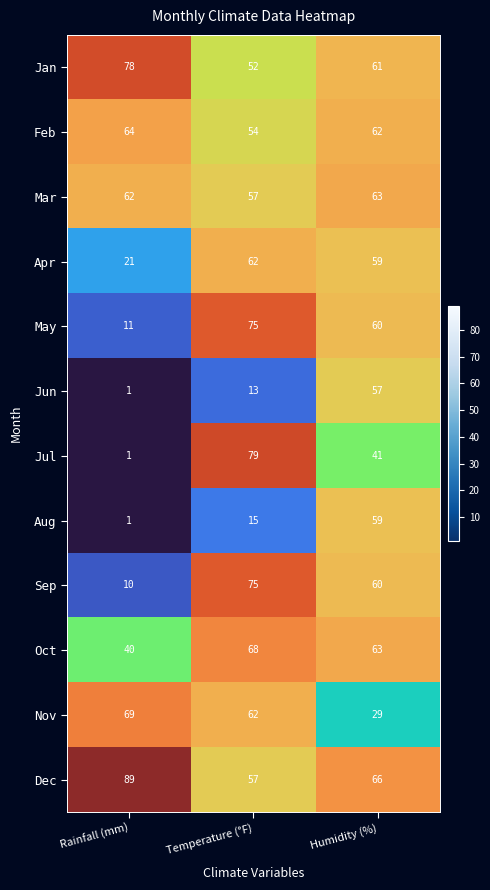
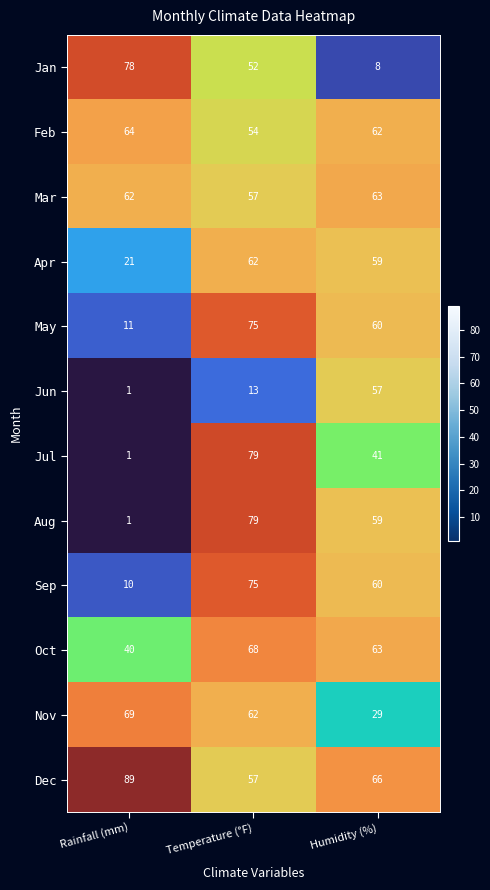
  {
    "Jan": {
      "Rainfall (mm)": 78,
      "Temperature (°F)": 52,
-     "Humidity (%)": 61
+     "Humidity (%)": 8
    },
    "Feb": {
      "Rainfall (mm)": 64,
      "Temperature (°F)": 54,
      "Humidity (%)": 62
    },
    "Mar": {
      "Rainfall (mm)": 62,
      "Temperature (°F)": 57,
      "Humidity (%)": 63
    },
    "Apr": {
      "Rainfall (mm)": 21,
      "Temperature (°F)": 62,
      "Humidity (%)": 59
    },
    "May": {
      "Rainfall (mm)": 11,
      "Temperature (°F)": 75,
      "Humidity (%)": 60
    },
    "Jun": {
      "Rainfall (mm)": 1,
      "Temperature (°F)": 13,
      "Humidity (%)": 57
    },
    "Jul": {
      "Rainfall (mm)": 1,
      "Temperature (°F)": 79,
      "Humidity (%)": 41
    },
    "Aug": {
      "Rainfall (mm)": 1,
-     "Temperature (°F)": 15,
+     "Temperature (°F)": 79,
      "Humidity (%)": 59
    },
    "Sep": {
      "Rainfall (mm)": 10,
      "Temperature (°F)": 75,
      "Humidity (%)": 60
    },
    "Oct": {
      "Rainfall (mm)": 40,
      "Temperature (°F)": 68,
      "Humidity (%)": 63
    },
    "Nov": {
      "Rainfall (mm)": 69,
      "Temperature (°F)": 62,
      "Humidity (%)": 29
    },
    "Dec": {
      "Rainfall (mm)": 89,
      "Temperature (°F)": 57,
      "Humidity (%)": 66
    }
  }
